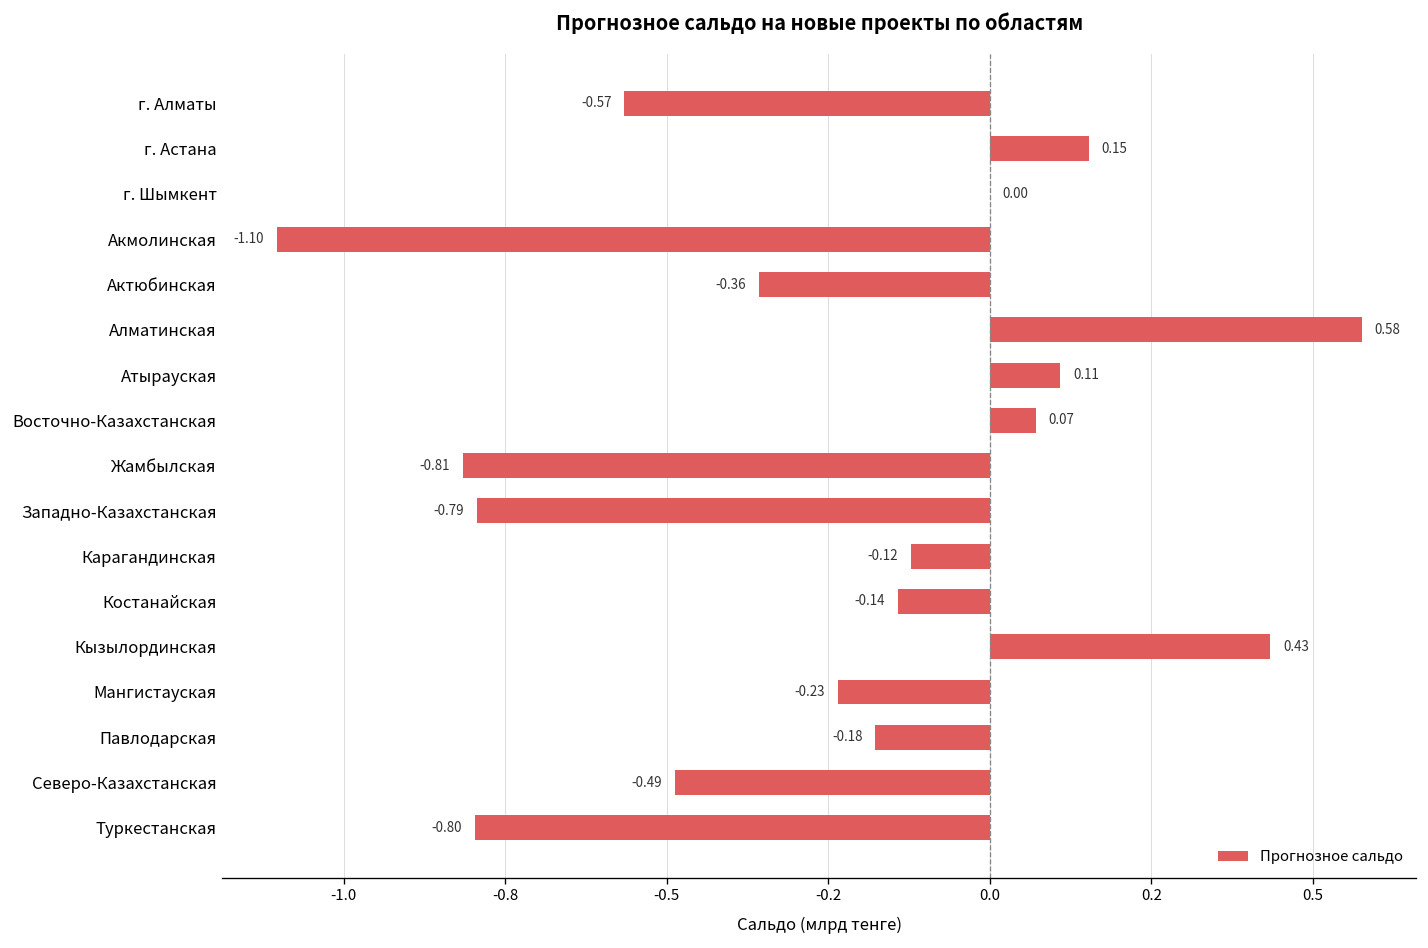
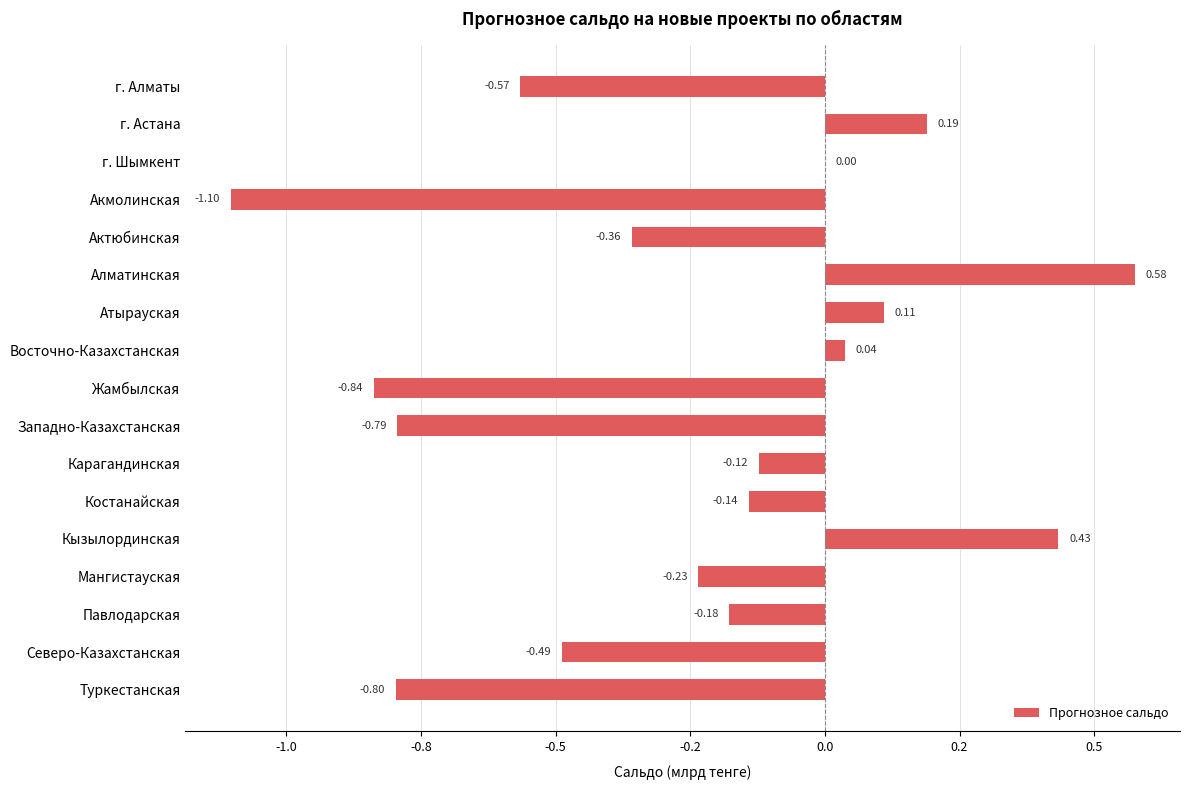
  {
    "г. Алматы": -0.57,
-   "г. Астана": 0.15,
+   "г. Астана": 0.19,
    "г. Шымкент": 0.00,
    "Акмолинская": -1.10,
    "Актюбинская": -0.36,
    "Алматинская": 0.58,
    "Атырауская": 0.11,
-   "Восточно-Казахстанская": 0.07,
-   "Жамбылская": -0.81,
+   "Восточно-Казахстанская": 0.04,
+   "Жамбылская": -0.84,
    "Западно-Казахстанская": -0.79,
    "Карагандинская": -0.12,
    "Костанайская": -0.14,
    "Кызылординская": 0.43,
    "Мангистауская": -0.23,
    "Павлодарская": -0.18,
    "Северо-Казахстанская": -0.49,
    "Туркестанская": -0.80
  }
